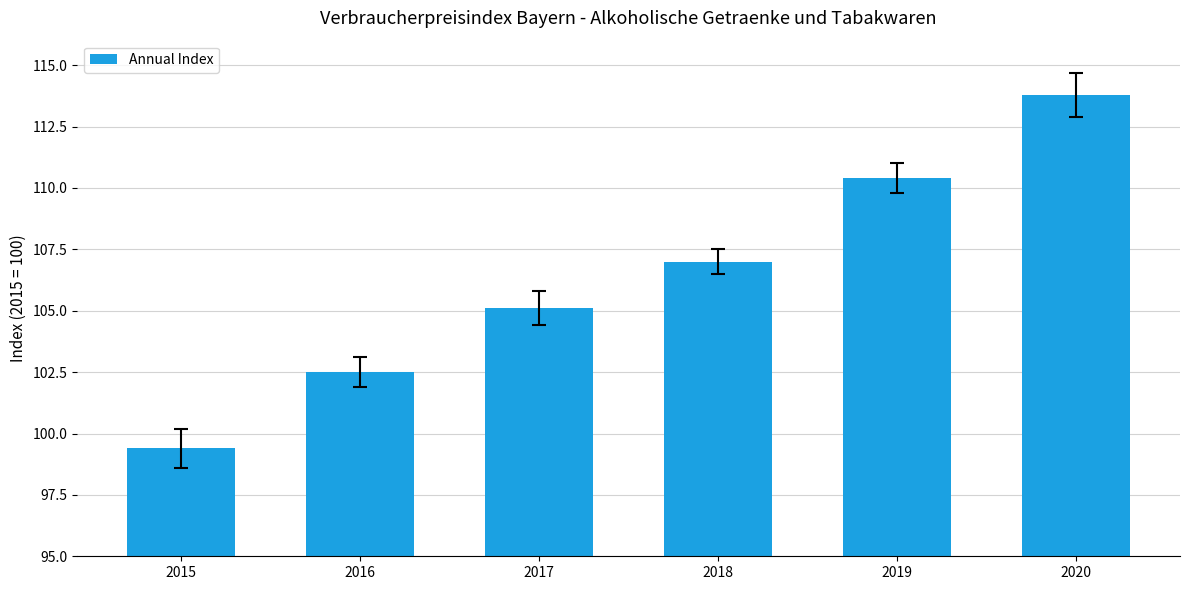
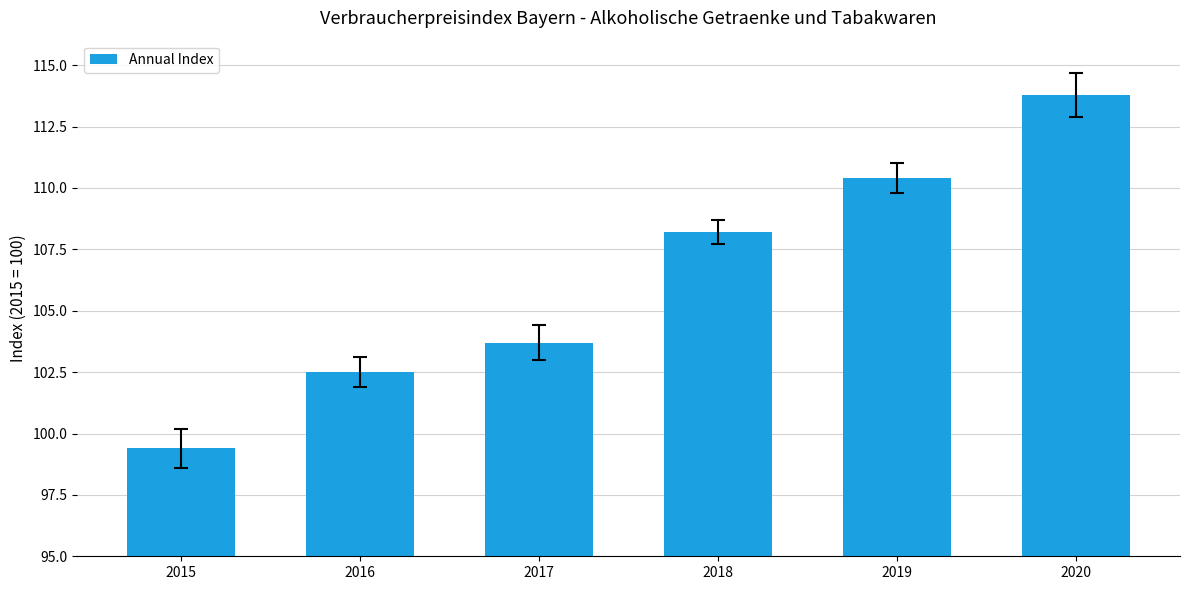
  {
    "Annual Index": {
      "2015": 99.4,
      "2016": 102.5,
-     "2017": 105.1,
-     "2018": 107.0,
+     "2017": 103.7,
+     "2018": 108.2,
      "2019": 110.4,
      "2020": 113.8
    }
  }
